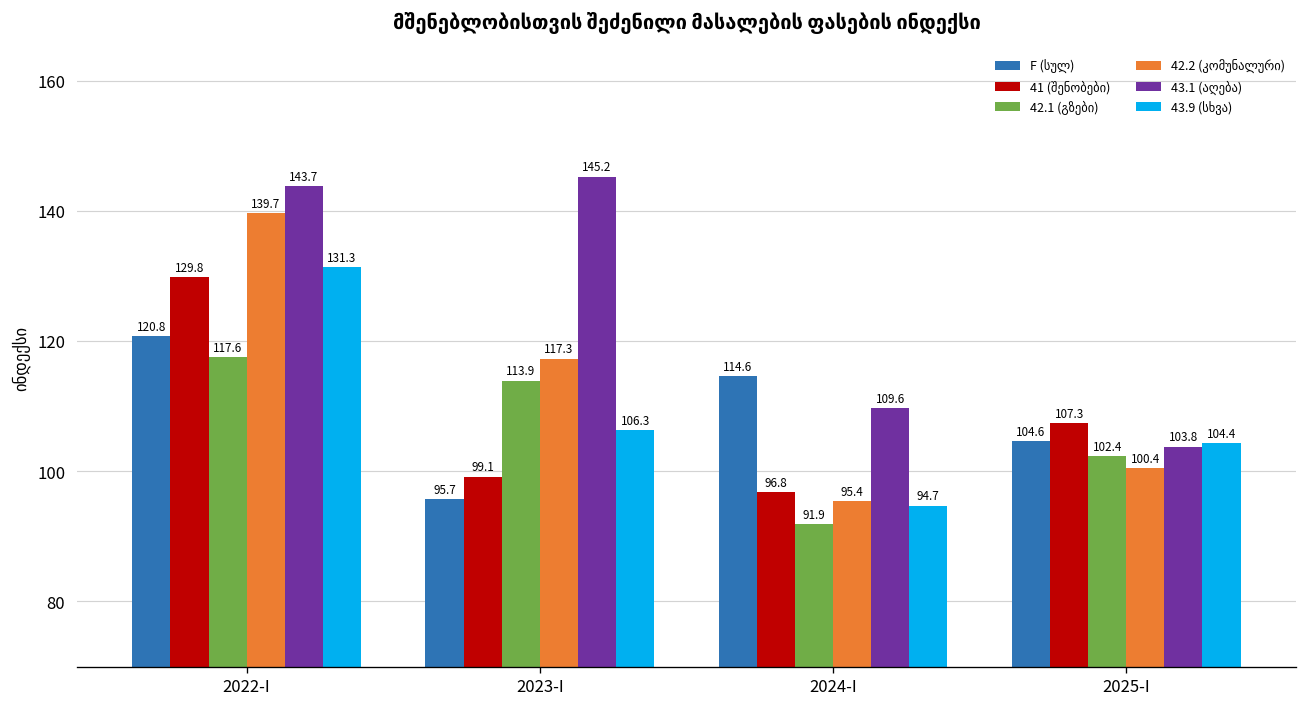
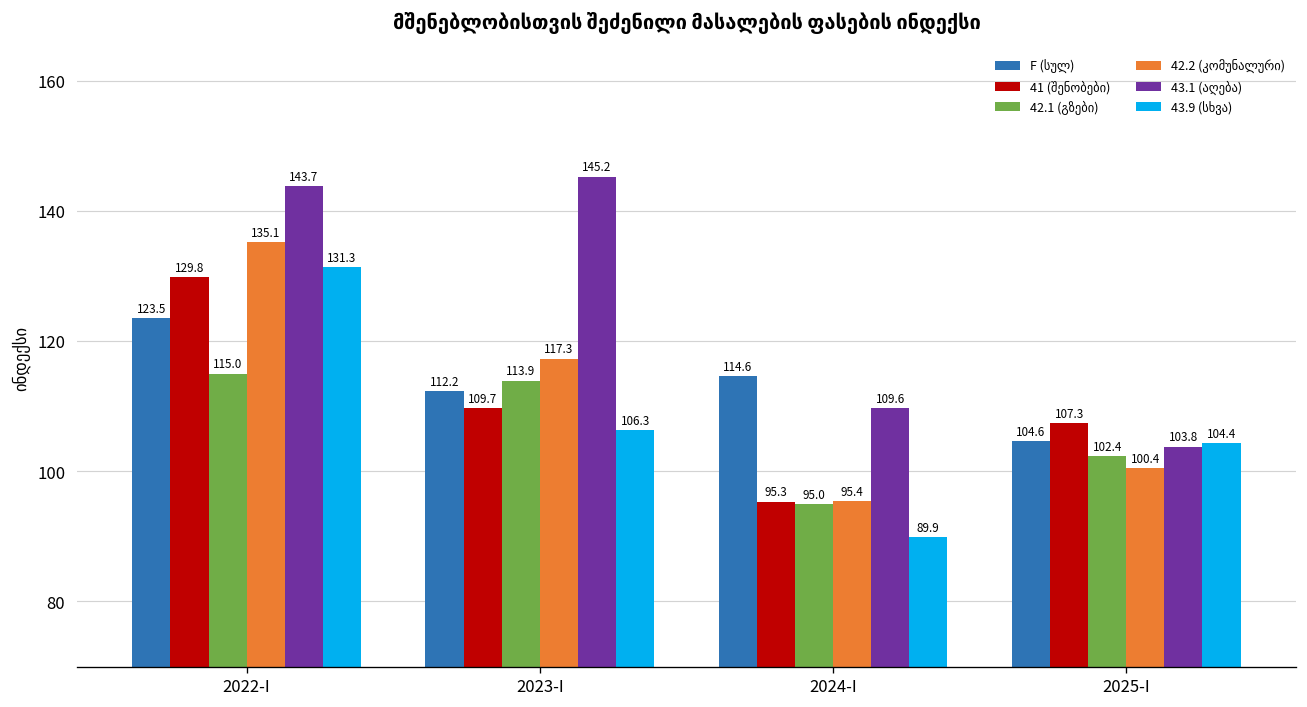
  {
    "F (სულ)": {
-     "2022-I": 120.8,
-     "2023-I": 95.7,
+     "2022-I": 123.5,
+     "2023-I": 112.2,
      "2024-I": 114.6,
      "2025-I": 104.6
    },
    "41 (შენობები)": {
      "2022-I": 129.8,
-     "2023-I": 99.1,
-     "2024-I": 96.8,
+     "2023-I": 109.7,
+     "2024-I": 95.3,
      "2025-I": 107.3
    },
    "42.1 (გზები)": {
-     "2022-I": 117.6,
+     "2022-I": 115.0,
      "2023-I": 113.9,
-     "2024-I": 91.9,
+     "2024-I": 95.0,
      "2025-I": 102.4
    },
    "42.2 (კომუნალური)": {
-     "2022-I": 139.7,
+     "2022-I": 135.1,
      "2023-I": 117.3,
      "2024-I": 95.4,
      "2025-I": 100.4
    },
    "43.1 (აღება)": {
      "2022-I": 143.7,
      "2023-I": 145.2,
      "2024-I": 109.6,
      "2025-I": 103.8
    },
    "43.9 (სხვა)": {
      "2022-I": 131.3,
      "2023-I": 106.3,
-     "2024-I": 94.7,
+     "2024-I": 89.9,
      "2025-I": 104.4
    }
  }
